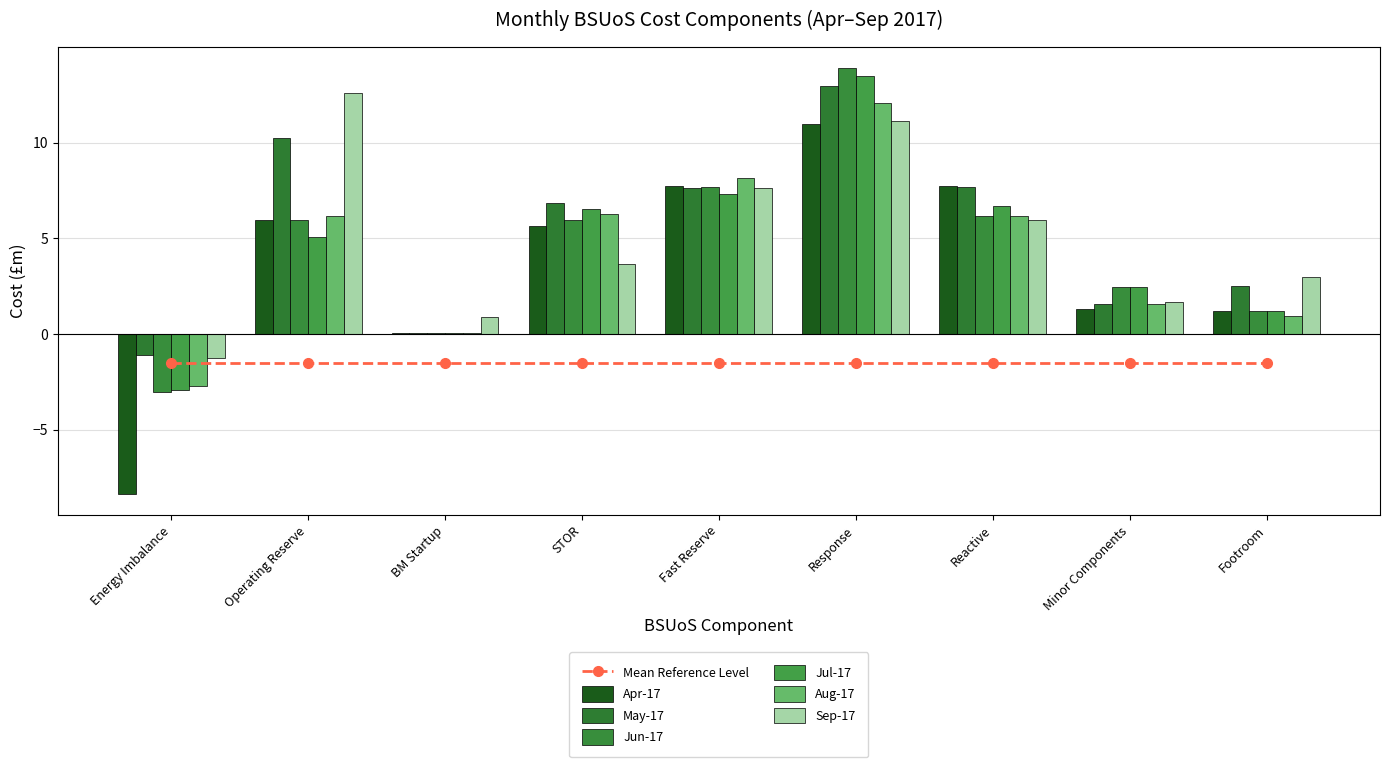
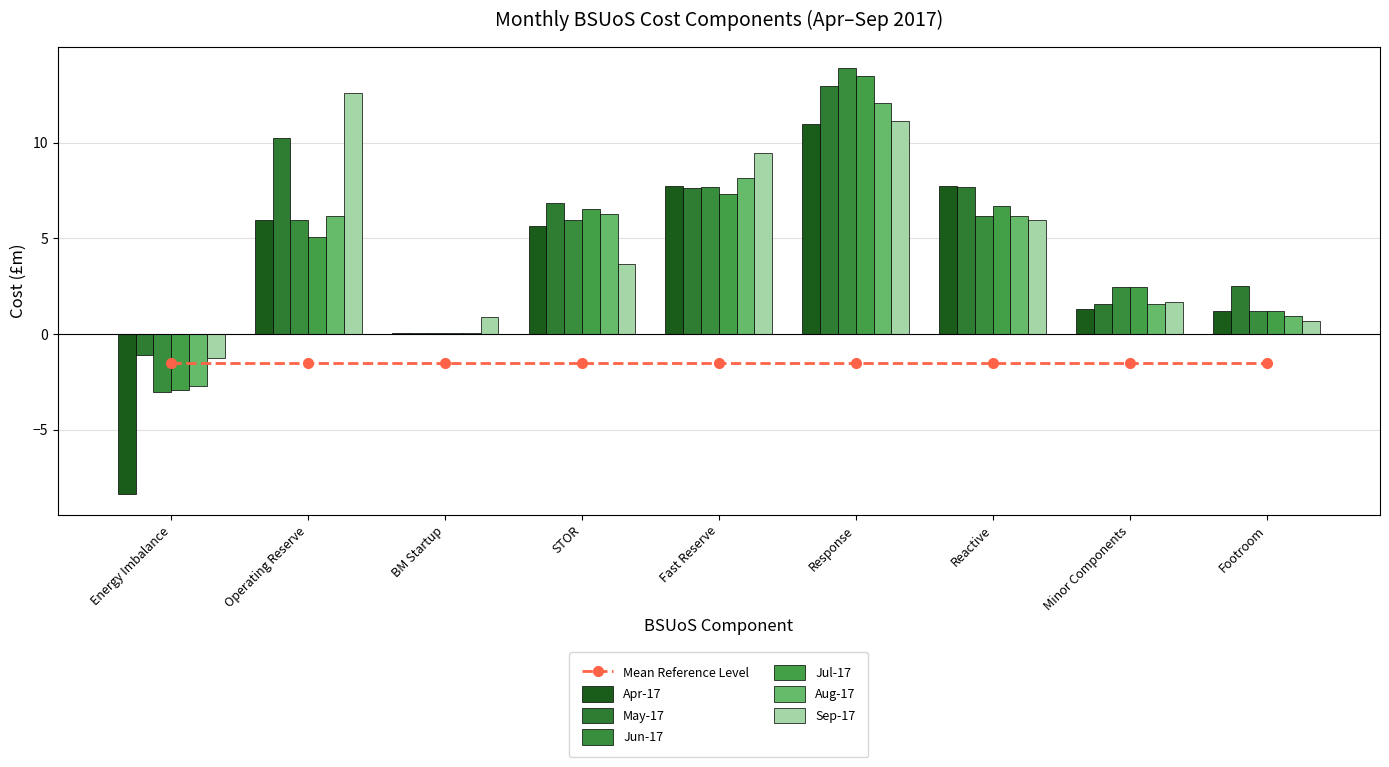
  {
    "Mean Reference Level": {
      "Energy Imbalance": -1.5,
      "Operating Reserve": -1.5,
      "BM Startup": -1.5,
      "STOR": -1.5,
      "Fast Reserve": -1.5,
      "Response": -1.5,
      "Reactive": -1.5,
      "Minor Components": -1.5,
      "Footroom": -1.5
    },
    "Sep-17": {
      "Energy Imbalance": -1.3,
      "Operating Reserve": 12.6,
      "BM Startup": 0.9,
      "STOR": 3.6,
-     "Fast Reserve": 7.6,
+     "Fast Reserve": 9.5,
      "Response": 11.1,
      "Reactive": 5.9,
      "Minor Components": 1.7,
-     "Footroom": 3.0
+     "Footroom": 0.7
    }
  }
